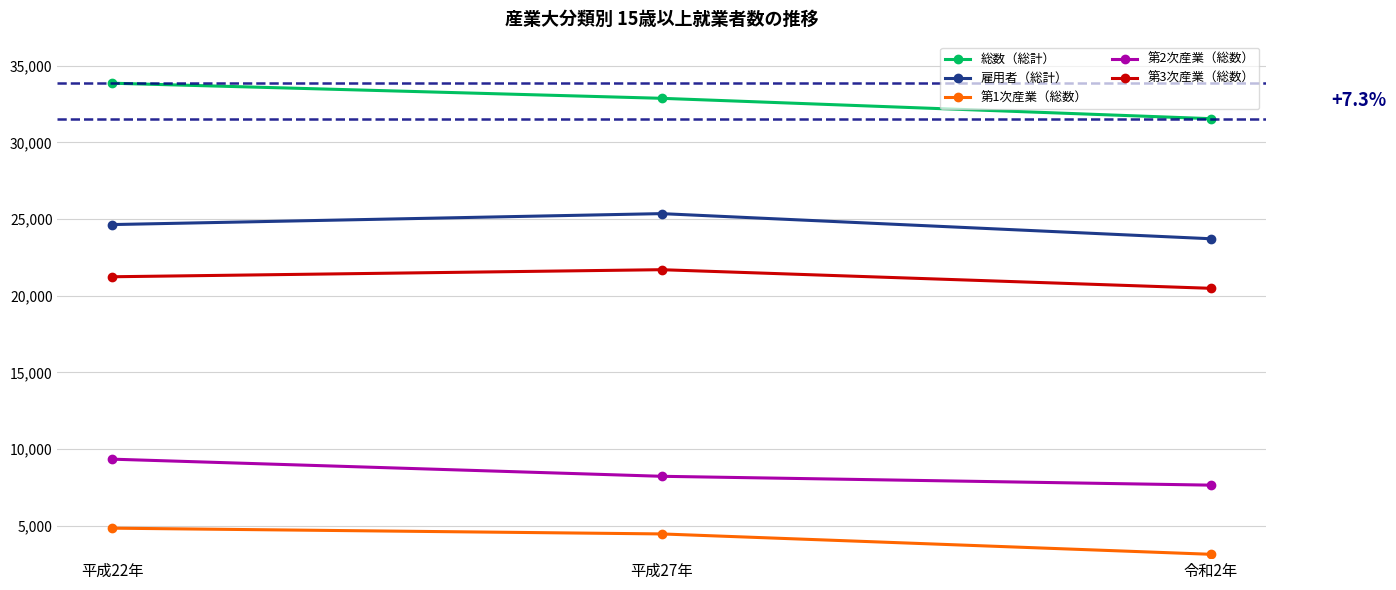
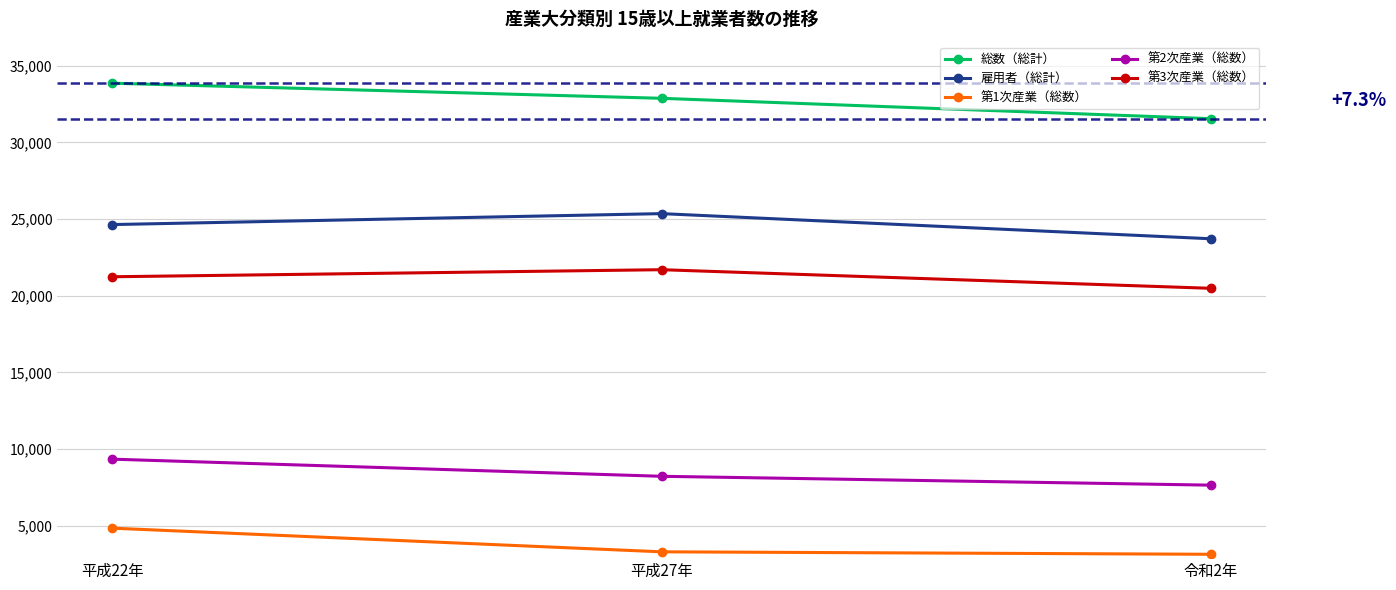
  {
    "総数（総計）": {
      "平成22年": "33,900",
      "平成27年": "32,900",
      "令和2年": "31,600"
    },
    "雇用者（総計）": {
      "平成22年": "24,600",
      "平成27年": "25,400",
      "令和2年": "23,700"
    },
    "第1次産業（総数）": {
      "平成22年": "4,800",
-     "平成27年": "4,500",
+     "平成27年": "3,300",
      "令和2年": "3,100"
    },
    "第2次産業（総数）": {
      "平成22年": "9,300",
      "平成27年": "8,200",
      "令和2年": "7,700"
    },
    "第3次産業（総数）": {
      "平成22年": "21,200",
      "平成27年": "21,700",
      "令和2年": "20,500"
    }
  }
